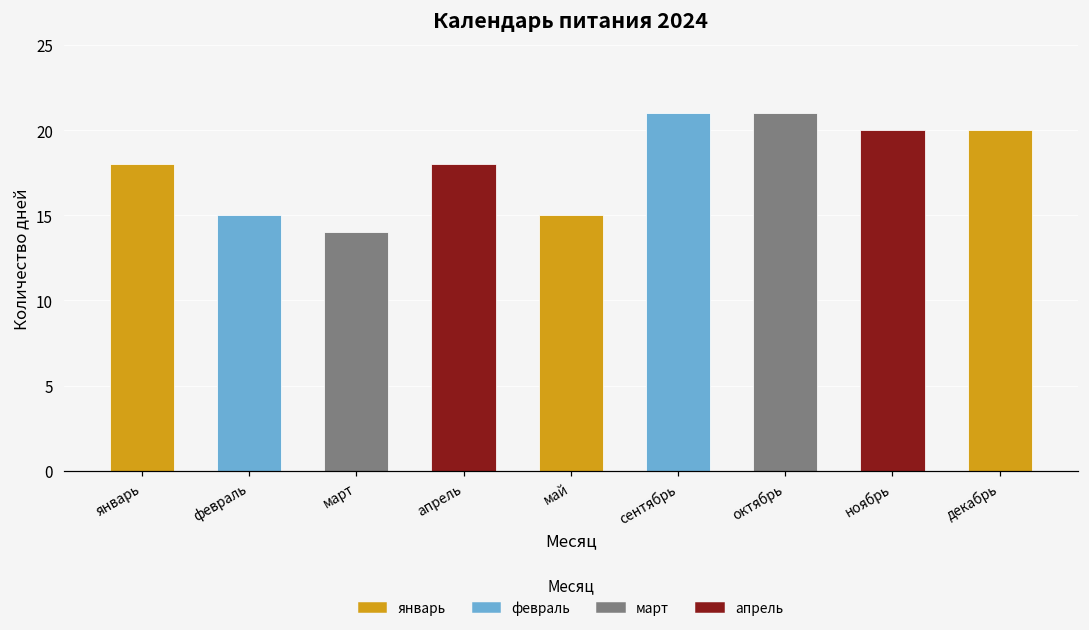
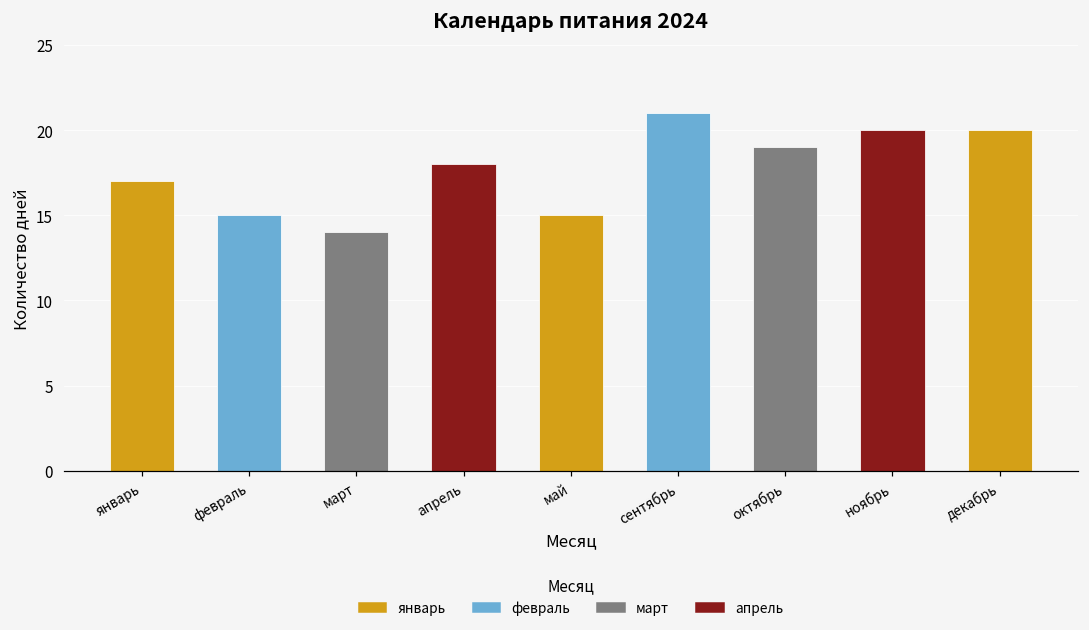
  {
-   "январь": 18,
+   "январь": 17,
    "февраль": 15,
    "март": 14,
    "апрель": 18,
    "май": 15,
    "сентябрь": 21,
-   "октябрь": 21,
+   "октябрь": 19,
    "ноябрь": 20,
    "декабрь": 20
  }
